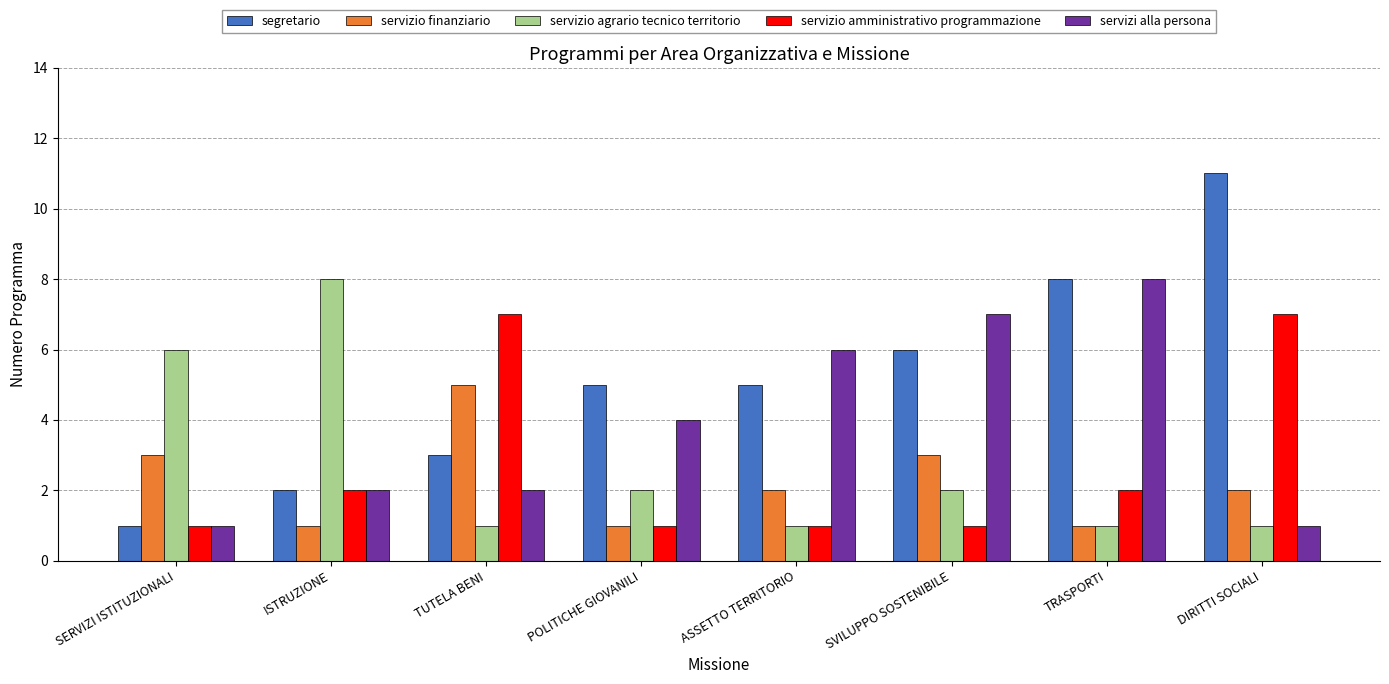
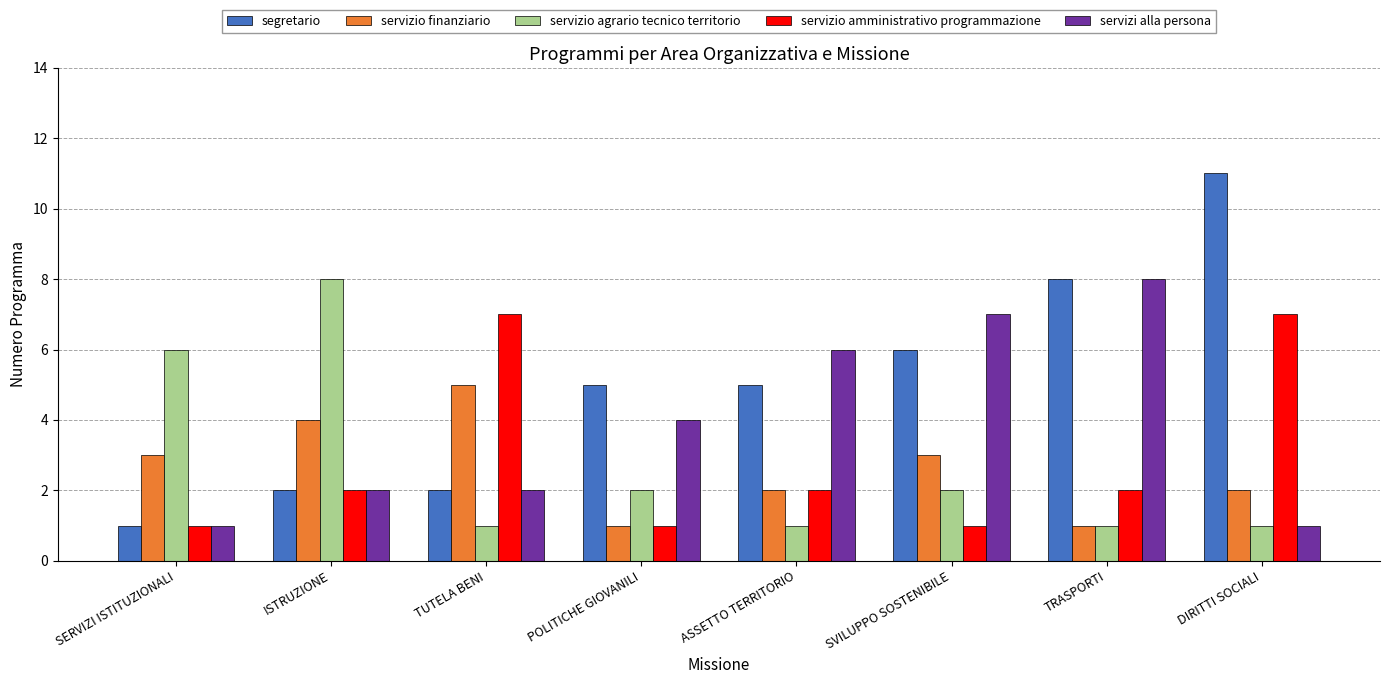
  {
    "segretario": {
      "SERVIZI ISTITUZIONALI": 1,
      "ISTRUZIONE": 2,
-     "TUTELA BENI": 3,
+     "TUTELA BENI": 2,
      "POLITICHE GIOVANILI": 5,
      "ASSETTO TERRITORIO": 5,
      "SVILUPPO SOSTENIBILE": 6,
      "TRASPORTI": 8,
      "DIRITTI SOCIALI": 11
    },
    "servizio finanziario": {
      "SERVIZI ISTITUZIONALI": 3,
-     "ISTRUZIONE": 1,
+     "ISTRUZIONE": 4,
      "TUTELA BENI": 5,
      "POLITICHE GIOVANILI": 1,
      "ASSETTO TERRITORIO": 2,
      "SVILUPPO SOSTENIBILE": 3,
      "TRASPORTI": 1,
      "DIRITTI SOCIALI": 2
    },
    "servizio agrario tecnico territorio": {
      "SERVIZI ISTITUZIONALI": 6,
      "ISTRUZIONE": 8,
      "TUTELA BENI": 1,
      "POLITICHE GIOVANILI": 2,
      "ASSETTO TERRITORIO": 1,
      "SVILUPPO SOSTENIBILE": 2,
      "TRASPORTI": 1,
      "DIRITTI SOCIALI": 1
    },
    "servizio amministrativo programmazione": {
      "SERVIZI ISTITUZIONALI": 1,
      "ISTRUZIONE": 2,
      "TUTELA BENI": 7,
      "POLITICHE GIOVANILI": 1,
-     "ASSETTO TERRITORIO": 1,
+     "ASSETTO TERRITORIO": 2,
      "SVILUPPO SOSTENIBILE": 1,
      "TRASPORTI": 2,
      "DIRITTI SOCIALI": 7
    },
    "servizi alla persona": {
      "SERVIZI ISTITUZIONALI": 1,
      "ISTRUZIONE": 2,
      "TUTELA BENI": 2,
      "POLITICHE GIOVANILI": 4,
      "ASSETTO TERRITORIO": 6,
      "SVILUPPO SOSTENIBILE": 7,
      "TRASPORTI": 8,
      "DIRITTI SOCIALI": 1
    }
  }
